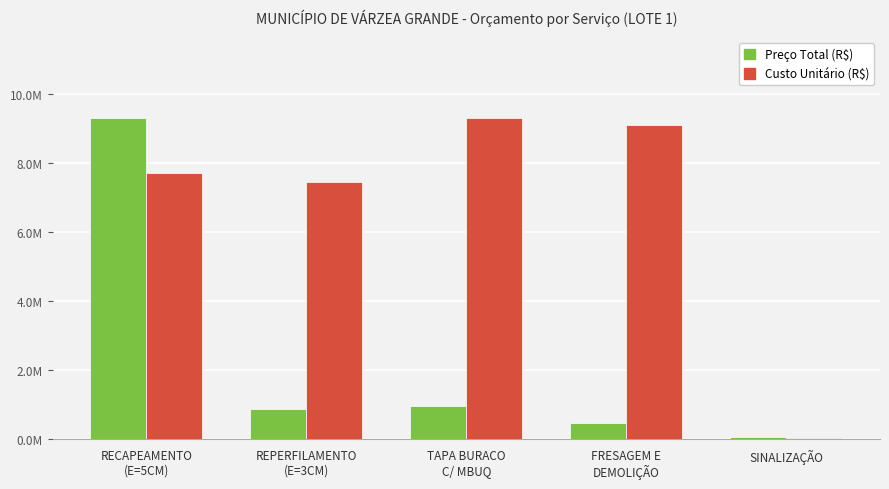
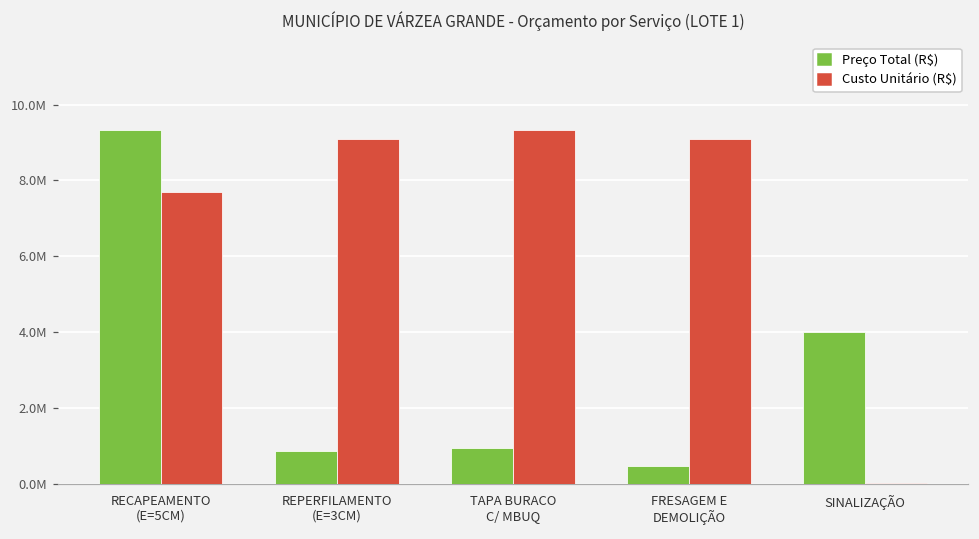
  {
    "Preço Total (R$)": {
      "RECAPEAMENTO (E=5CM)": 9300000,
      "REPERFILAMENTO (E=3CM)": 900000,
      "TAPA BURACO C/ MBUQ": 1000000,
      "FRESAGEM E DEMOLIÇÃO": 500000,
-     "SINALIZAÇÃO": 100000
+     "SINALIZAÇÃO": 4000000
    },
    "Custo Unitário (R$)": {
      "RECAPEAMENTO (E=5CM)": 7700000,
-     "REPERFILAMENTO (E=3CM)": 7400000,
+     "REPERFILAMENTO (E=3CM)": 9100000,
      "TAPA BURACO C/ MBUQ": 9300000,
      "FRESAGEM E DEMOLIÇÃO": 9100000
    }
  }
